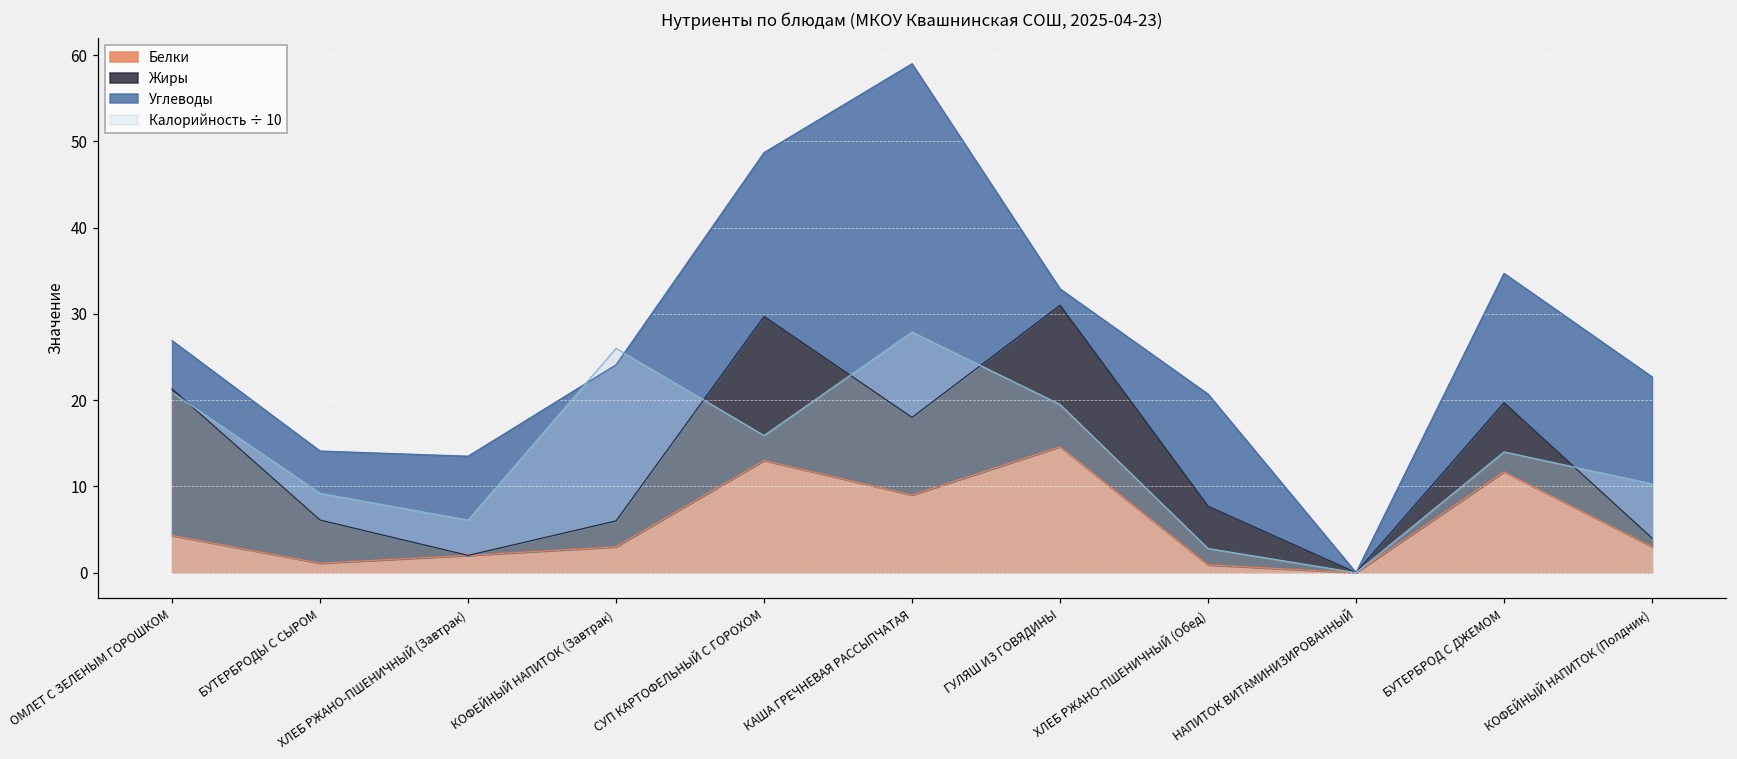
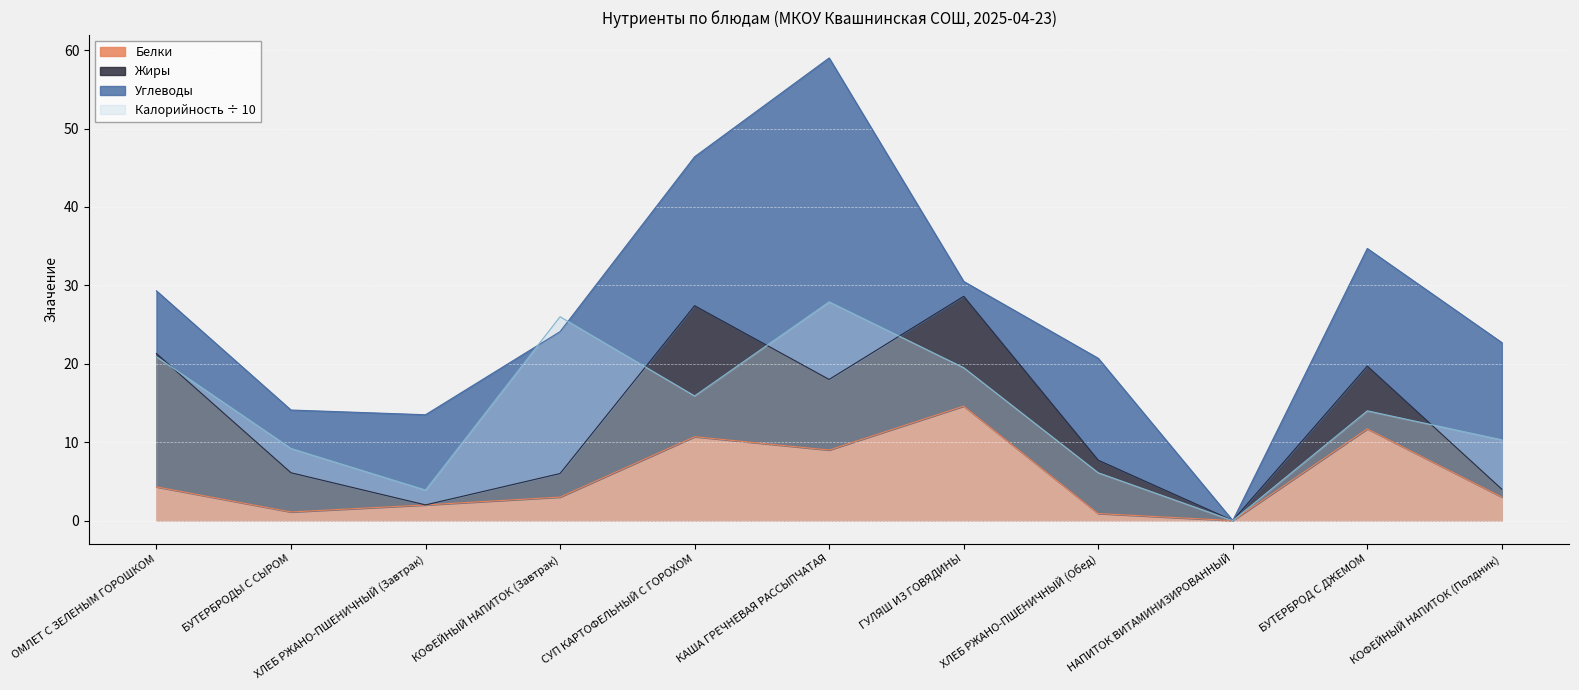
  {
    "Белки": {
      "ОМЛЕТ С ЗЕЛЕНЫМ ГОРОШКОМ": 4,
      "БУТЕРБРОДЫ С СЫРОМ": 1,
      "КОФЕЙНЫЙ НАПИТОК (Завтрак)": 3,
-     "СУП КАРТОФЕЛЬНЫЙ С ГОРОХОМ": 13,
+     "СУП КАРТОФЕЛЬНЫЙ С ГОРОХОМ": 11,
      "КАША ГРЕЧНЕВАЯ РАССЫПЧАТАЯ": 9,
      "ГУЛЯШ ИЗ ГОВЯДИНЫ": 15,
      "ХЛЕБ РЖАНО-ПШЕНИЧНЫЙ (Обед)": 1,
      "БУТЕРБРОД С ДЖЕМОМ": 12,
      "КОФЕЙНЫЙ НАПИТОК (Полдник)": 3
    },
    "Жиры": {
      "ОМЛЕТ С ЗЕЛЕНЫМ ГОРОШКОМ": 17,
      "БУТЕРБРОДЫ С СЫРОМ": 5,
      "КОФЕЙНЫЙ НАПИТОК (Завтрак)": 3,
      "СУП КАРТОФЕЛЬНЫЙ С ГОРОХОМ": 17,
      "КАША ГРЕЧНЕВАЯ РАССЫПЧАТАЯ": 9,
-     "ГУЛЯШ ИЗ ГОВЯДИНЫ": 16,
+     "ГУЛЯШ ИЗ ГОВЯДИНЫ": 14,
      "ХЛЕБ РЖАНО-ПШЕНИЧНЫЙ (Обед)": 7,
      "БУТЕРБРОД С ДЖЕМОМ": 8,
      "КОФЕЙНЫЙ НАПИТОК (Полдник)": 1
    },
    "Углеводы": {
-     "ОМЛЕТ С ЗЕЛЕНЫМ ГОРОШКОМ": 6,
+     "ОМЛЕТ С ЗЕЛЕНЫМ ГОРОШКОМ": 8,
      "БУТЕРБРОДЫ С СЫРОМ": 8,
      "ХЛЕБ РЖАНО-ПШЕНИЧНЫЙ (Завтрак)": 12,
      "КОФЕЙНЫЙ НАПИТОК (Завтрак)": 18,
      "СУП КАРТОФЕЛЬНЫЙ С ГОРОХОМ": 19,
      "КАША ГРЕЧНЕВАЯ РАССЫПЧАТАЯ": 41,
      "ГУЛЯШ ИЗ ГОВЯДИНЫ": 2,
      "ХЛЕБ РЖАНО-ПШЕНИЧНЫЙ (Обед)": 13,
      "БУТЕРБРОД С ДЖЕМОМ": 15,
      "КОФЕЙНЫЙ НАПИТОК (Полдник)": 19
    },
    "Калорийность ÷ 10": {
      "ОМЛЕТ С ЗЕЛЕНЫМ ГОРОШКОМ": 21,
      "БУТЕРБРОДЫ С СЫРОМ": 9,
-     "ХЛЕБ РЖАНО-ПШЕНИЧНЫЙ (Завтрак)": 6,
+     "ХЛЕБ РЖАНО-ПШЕНИЧНЫЙ (Завтрак)": 4,
      "КОФЕЙНЫЙ НАПИТОК (Завтрак)": 26,
      "СУП КАРТОФЕЛЬНЫЙ С ГОРОХОМ": 16,
      "КАША ГРЕЧНЕВАЯ РАССЫПЧАТАЯ": 28,
      "ГУЛЯШ ИЗ ГОВЯДИНЫ": 20,
-     "ХЛЕБ РЖАНО-ПШЕНИЧНЫЙ (Обед)": 3,
+     "ХЛЕБ РЖАНО-ПШЕНИЧНЫЙ (Обед)": 6,
      "БУТЕРБРОД С ДЖЕМОМ": 14,
      "КОФЕЙНЫЙ НАПИТОК (Полдник)": 10
    }
  }
